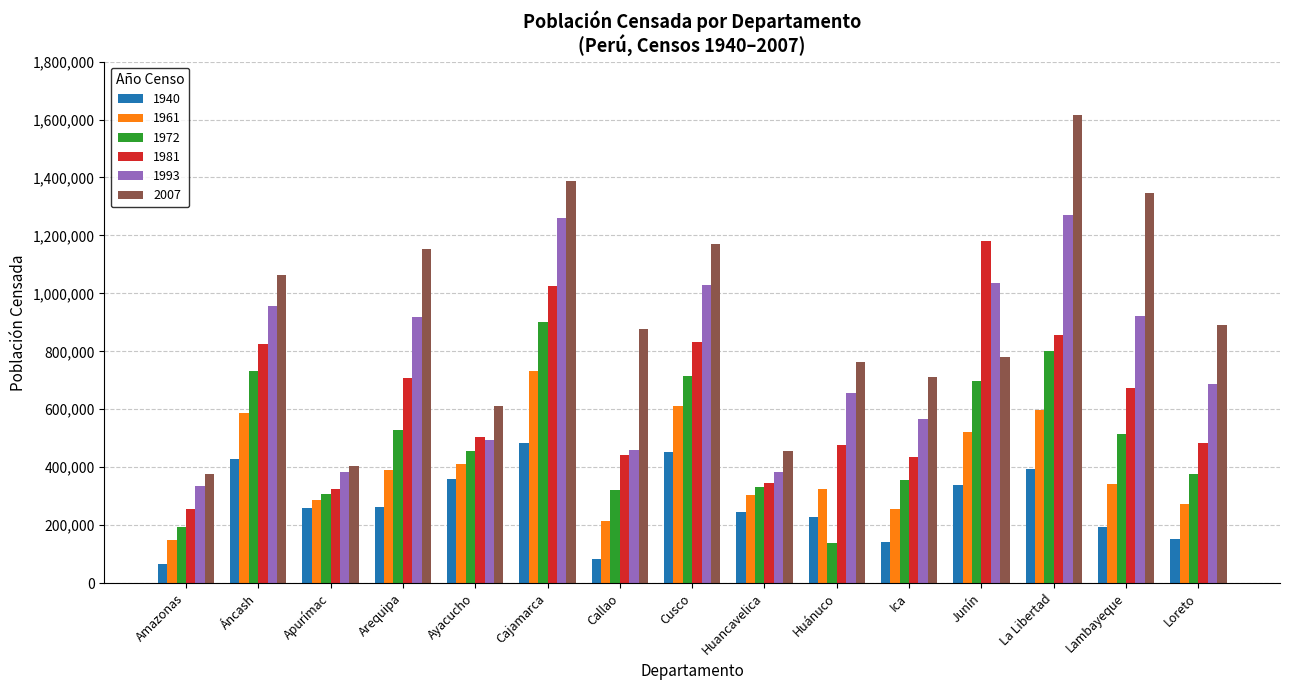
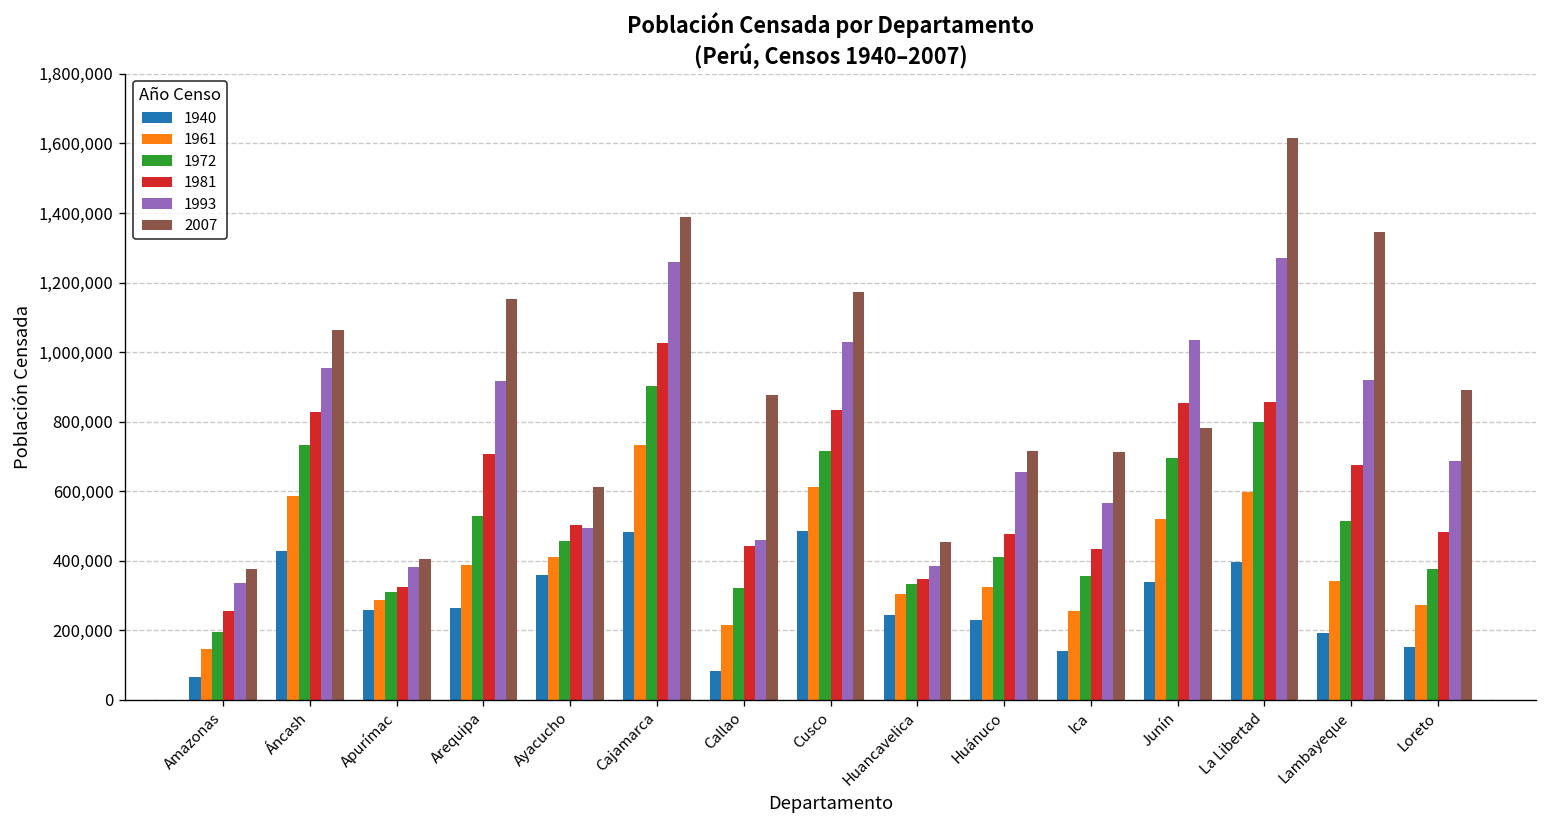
  {
    "1940": {
      "Amazonas": "70,000",
      "Áncash": "430,000",
      "Apurímac": "260,000",
      "Arequipa": "260,000",
      "Ayacucho": "360,000",
      "Cajamarca": "480,000",
      "Callao": "80,000",
-     "Cusco": "450,000",
+     "Cusco": "490,000",
      "Huancavelica": "240,000",
      "Huánuco": "230,000",
      "Ica": "140,000",
      "Junín": "340,000",
      "La Libertad": "400,000",
      "Lambayeque": "190,000",
      "Loreto": "150,000"
    },
    "1961": {
      "Amazonas": "150,000",
      "Áncash": "590,000",
      "Apurímac": "290,000",
      "Arequipa": "390,000",
      "Ayacucho": "410,000",
      "Cajamarca": "730,000",
      "Callao": "210,000",
      "Cusco": "610,000",
      "Huancavelica": "300,000",
      "Huánuco": "320,000",
      "Ica": "260,000",
      "Junín": "520,000",
      "La Libertad": "600,000",
      "Lambayeque": "340,000",
      "Loreto": "270,000"
    },
    "1972": {
      "Amazonas": "190,000",
      "Áncash": "730,000",
      "Apurímac": "310,000",
      "Arequipa": "530,000",
      "Ayacucho": "460,000",
      "Cajamarca": "900,000",
      "Callao": "320,000",
      "Cusco": "720,000",
      "Huancavelica": "330,000",
-     "Huánuco": "140,000",
+     "Huánuco": "410,000",
      "Ica": "360,000",
      "Junín": "700,000",
      "La Libertad": "800,000",
      "Lambayeque": "510,000",
      "Loreto": "380,000"
    },
    "1981": {
      "Amazonas": "250,000",
      "Áncash": "830,000",
      "Apurímac": "320,000",
      "Arequipa": "710,000",
      "Ayacucho": "500,000",
      "Cajamarca": "1,030,000",
      "Callao": "440,000",
      "Cusco": "830,000",
      "Huancavelica": "350,000",
      "Huánuco": "480,000",
      "Ica": "430,000",
-     "Junín": "1,180,000",
+     "Junín": "850,000",
      "La Libertad": "860,000",
      "Lambayeque": "670,000",
      "Loreto": "480,000"
    },
    "1993": {
      "Amazonas": "340,000",
      "Áncash": "960,000",
      "Apurímac": "380,000",
      "Arequipa": "920,000",
      "Ayacucho": "490,000",
      "Cajamarca": "1,260,000",
      "Callao": "460,000",
      "Cusco": "1,030,000",
      "Huancavelica": "390,000",
      "Huánuco": "650,000",
      "Ica": "570,000",
      "Junín": "1,040,000",
      "La Libertad": "1,270,000",
      "Lambayeque": "920,000",
      "Loreto": "690,000"
    },
    "2007": {
      "Amazonas": "380,000",
      "Áncash": "1,060,000",
      "Apurímac": "400,000",
      "Arequipa": "1,150,000",
      "Ayacucho": "610,000",
      "Cajamarca": "1,390,000",
      "Callao": "880,000",
      "Cusco": "1,170,000",
      "Huancavelica": "450,000",
-     "Huánuco": "760,000",
+     "Huánuco": "710,000",
      "Ica": "710,000",
      "Junín": "780,000",
      "La Libertad": "1,620,000",
      "Lambayeque": "1,340,000",
      "Loreto": "890,000"
    }
  }
